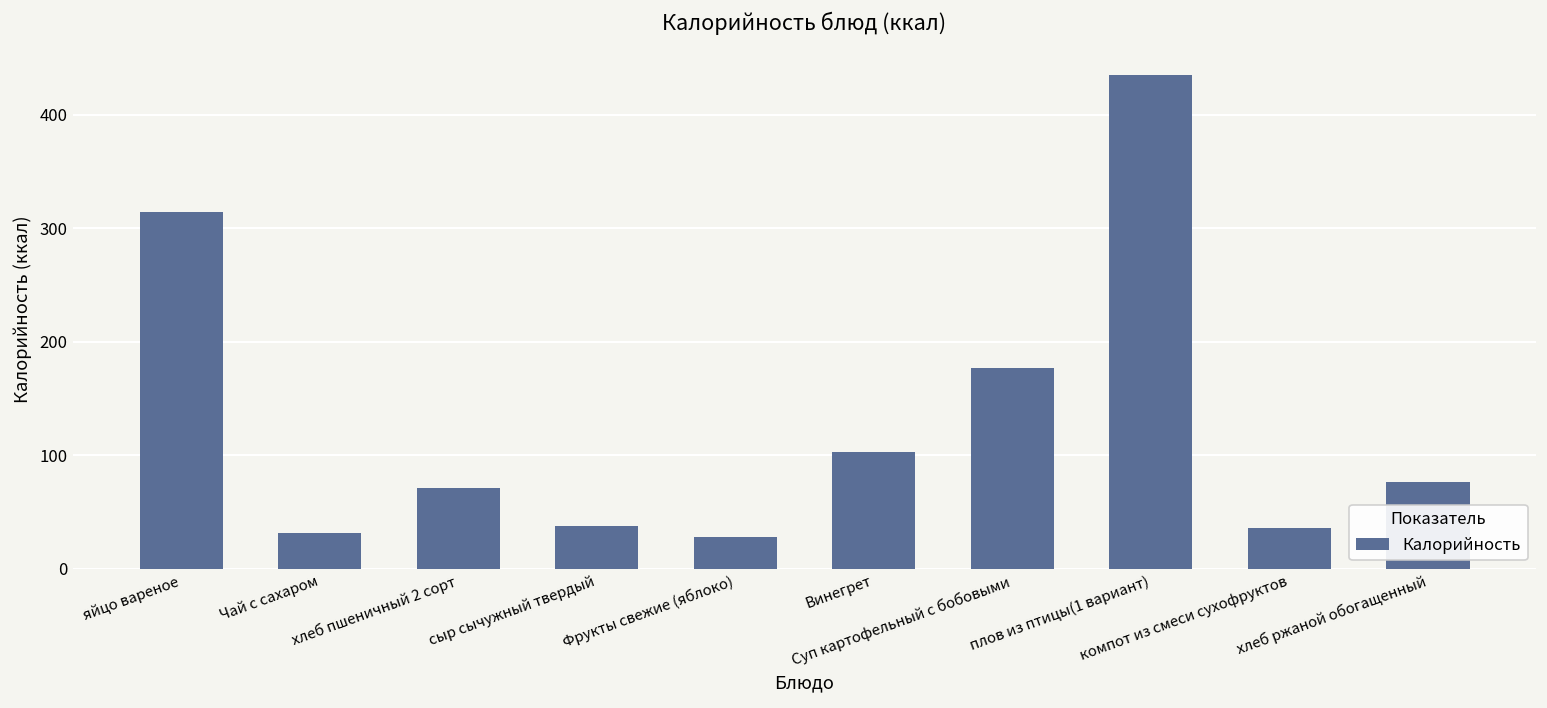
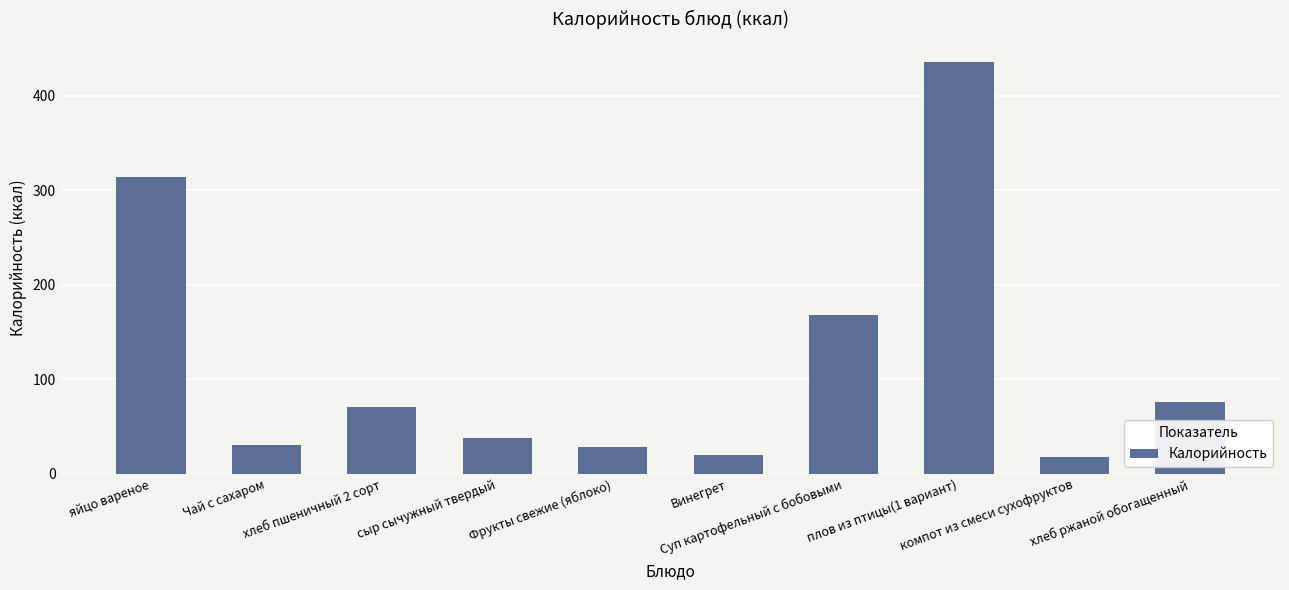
  {
    "яйцо вареное": 310,
    "Чай с сахаром": 30,
    "хлеб пшеничный 2 сорт": 70,
    "сыр сычужный твердый": 40,
    "Фрукты свежие (яблоко)": 30,
-   "Винегрет": 100,
-   "Суп картофельный с бобовыми": 180,
+   "Винегрет": 20,
+   "Суп картофельный с бобовыми": 170,
    "плов из птицы(1 вариант)": 440,
-   "компот из смеси сухофруктов": 40,
+   "компот из смеси сухофруктов": 20,
    "хлеб ржаной обогащенный": 80
  }
